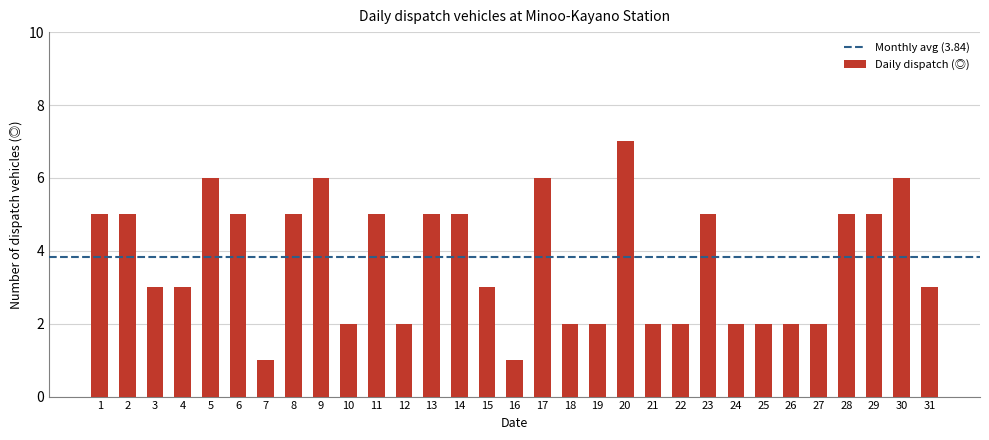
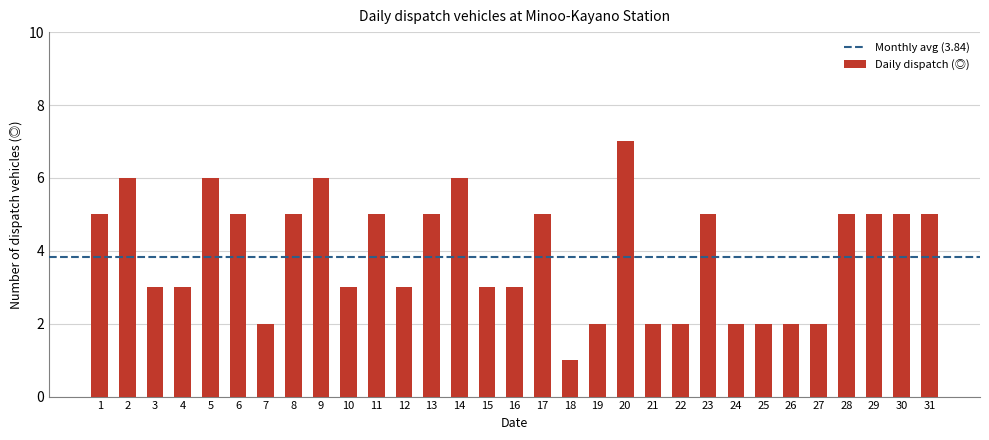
  {
    "1": 5,
-   "2": 5,
+   "2": 6,
    "3": 3,
    "4": 3,
    "5": 6,
    "6": 5,
-   "7": 1,
+   "7": 2,
    "8": 5,
    "9": 6,
-   "10": 2,
+   "10": 3,
    "11": 5,
-   "12": 2,
+   "12": 3,
    "13": 5,
-   "14": 5,
+   "14": 6,
    "15": 3,
-   "16": 1,
-   "17": 6,
-   "18": 2,
+   "16": 3,
+   "17": 5,
+   "18": 1,
    "19": 2,
    "20": 7,
    "21": 2,
    "22": 2,
    "23": 5,
    "24": 2,
    "25": 2,
    "26": 2,
    "27": 2,
    "28": 5,
    "29": 5,
-   "30": 6,
-   "31": 3
+   "30": 5,
+   "31": 5
  }
